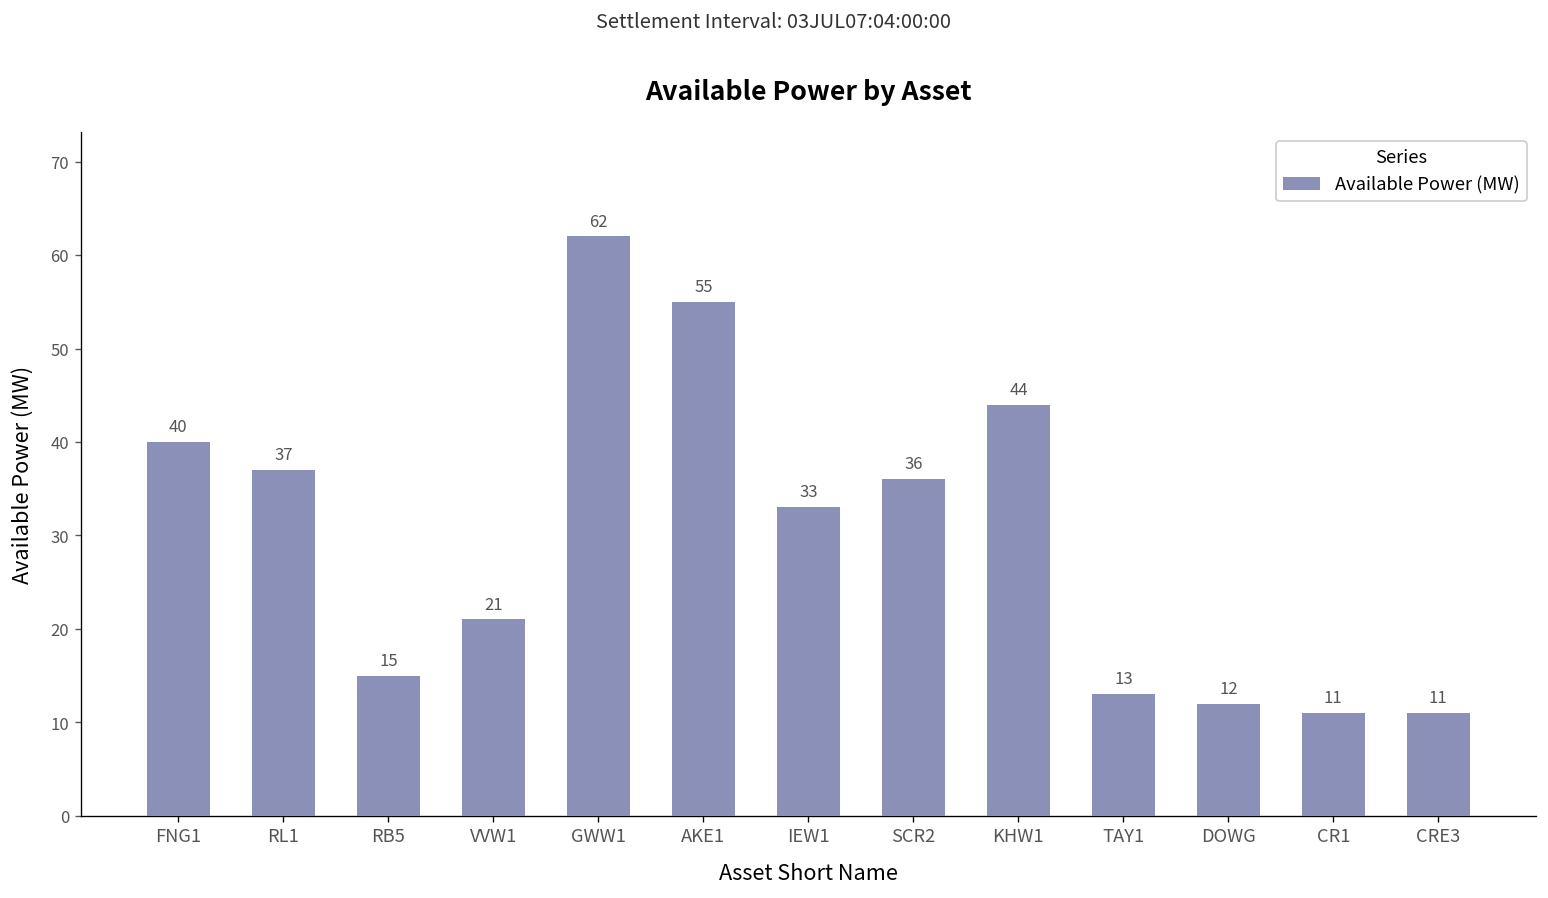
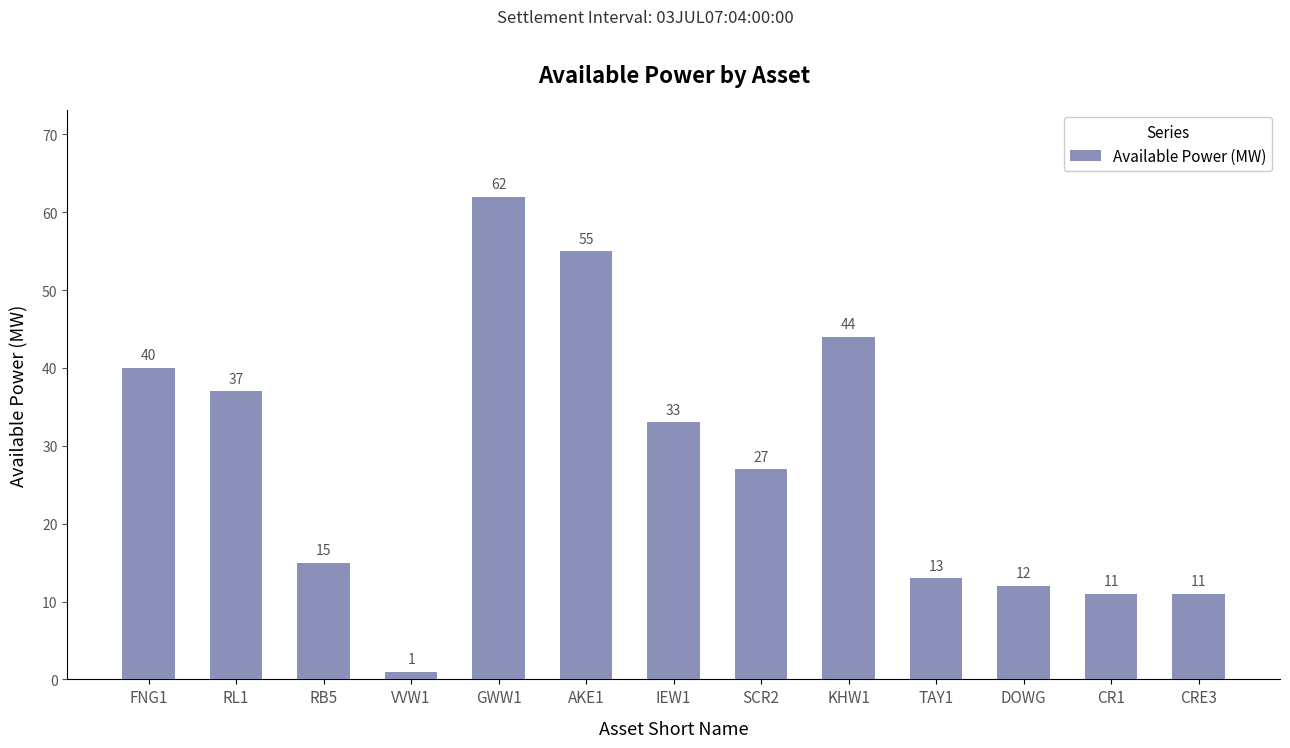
  {
    "FNG1": 40,
    "RL1": 37,
    "RB5": 15,
-   "VVW1": 21,
+   "VVW1": 1,
    "GWW1": 62,
    "AKE1": 55,
    "IEW1": 33,
-   "SCR2": 36,
+   "SCR2": 27,
    "KHW1": 44,
    "TAY1": 13,
    "DOWG": 12,
    "CR1": 11,
    "CRE3": 11
  }
